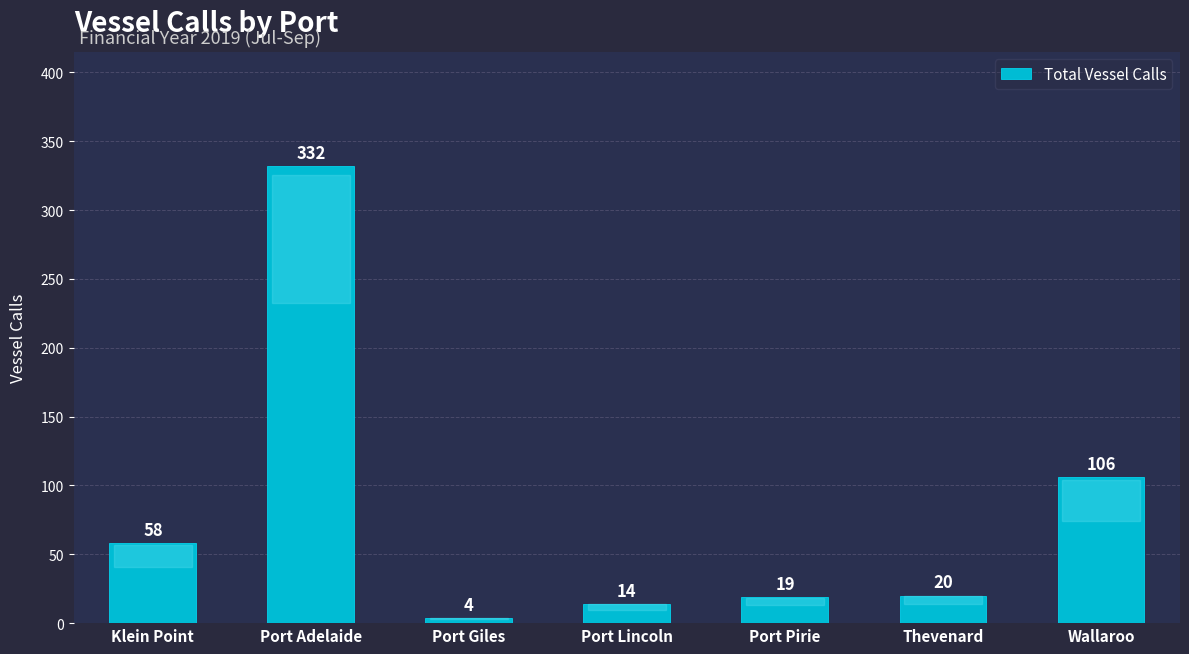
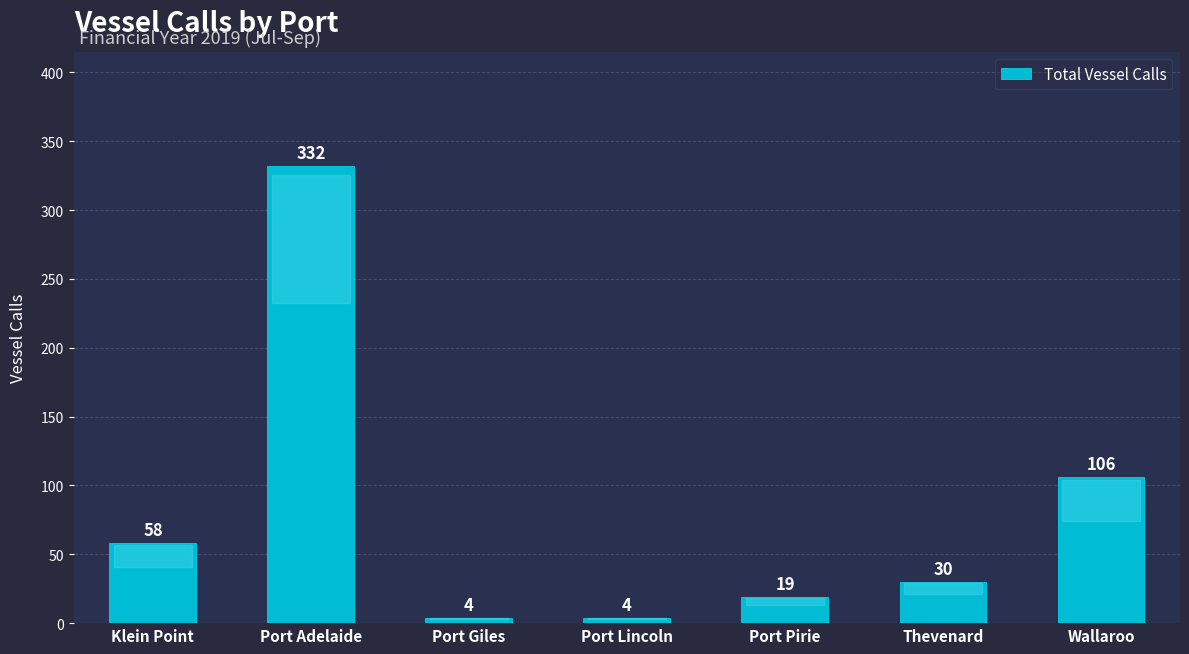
  {
    "Klein Point": 58,
    "Port Adelaide": 332,
    "Port Giles": 4,
-   "Port Lincoln": 14,
+   "Port Lincoln": 4,
    "Port Pirie": 19,
-   "Thevenard": 20,
+   "Thevenard": 30,
    "Wallaroo": 106
  }
